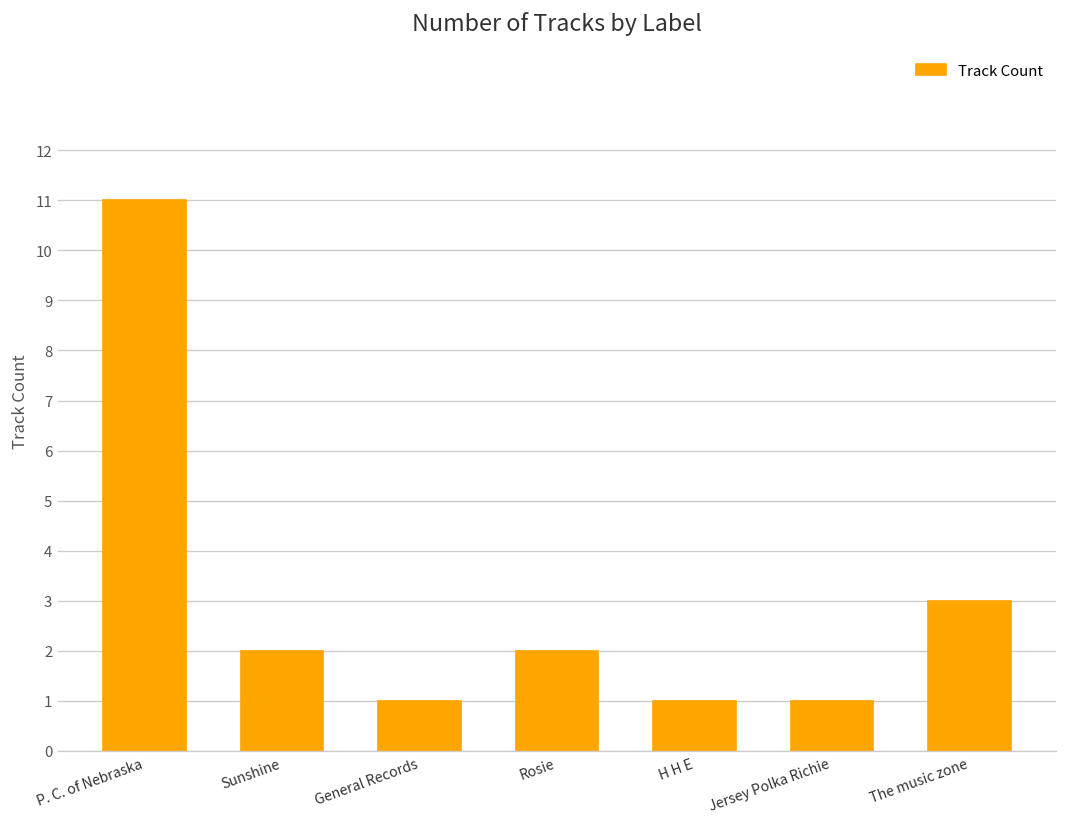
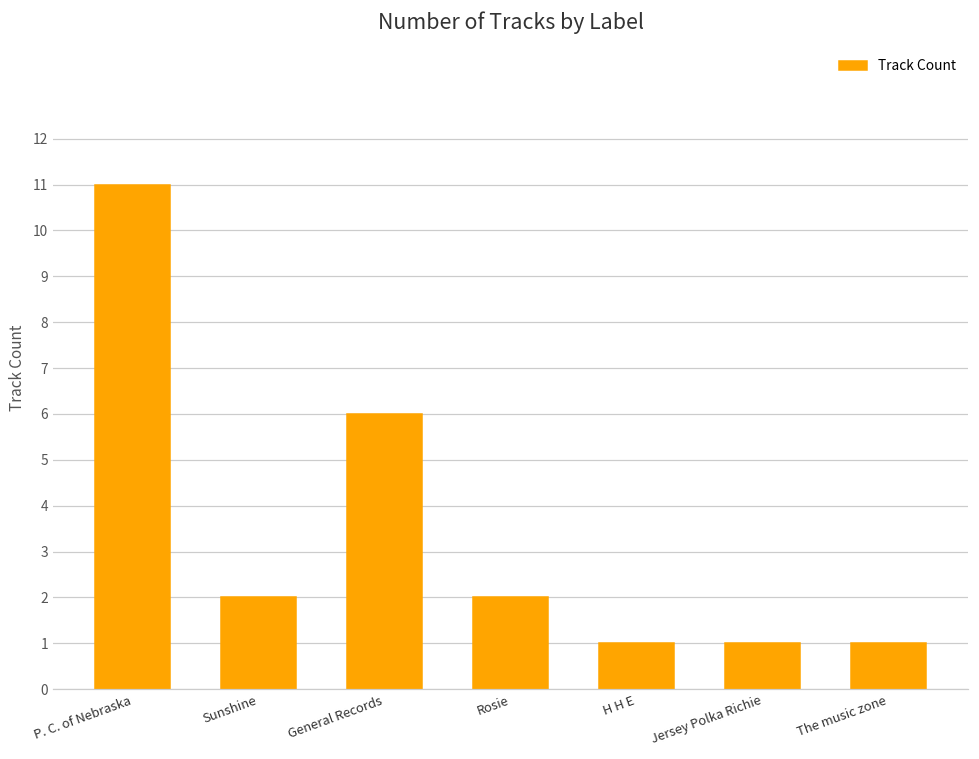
  {
    "P. C. of Nebraska": 11,
    "Sunshine": 2,
-   "General Records": 1,
+   "General Records": 6,
    "Rosie": 2,
    "H H E": 1,
    "Jersey Polka Richie": 1,
-   "The music zone": 3
+   "The music zone": 1
  }
